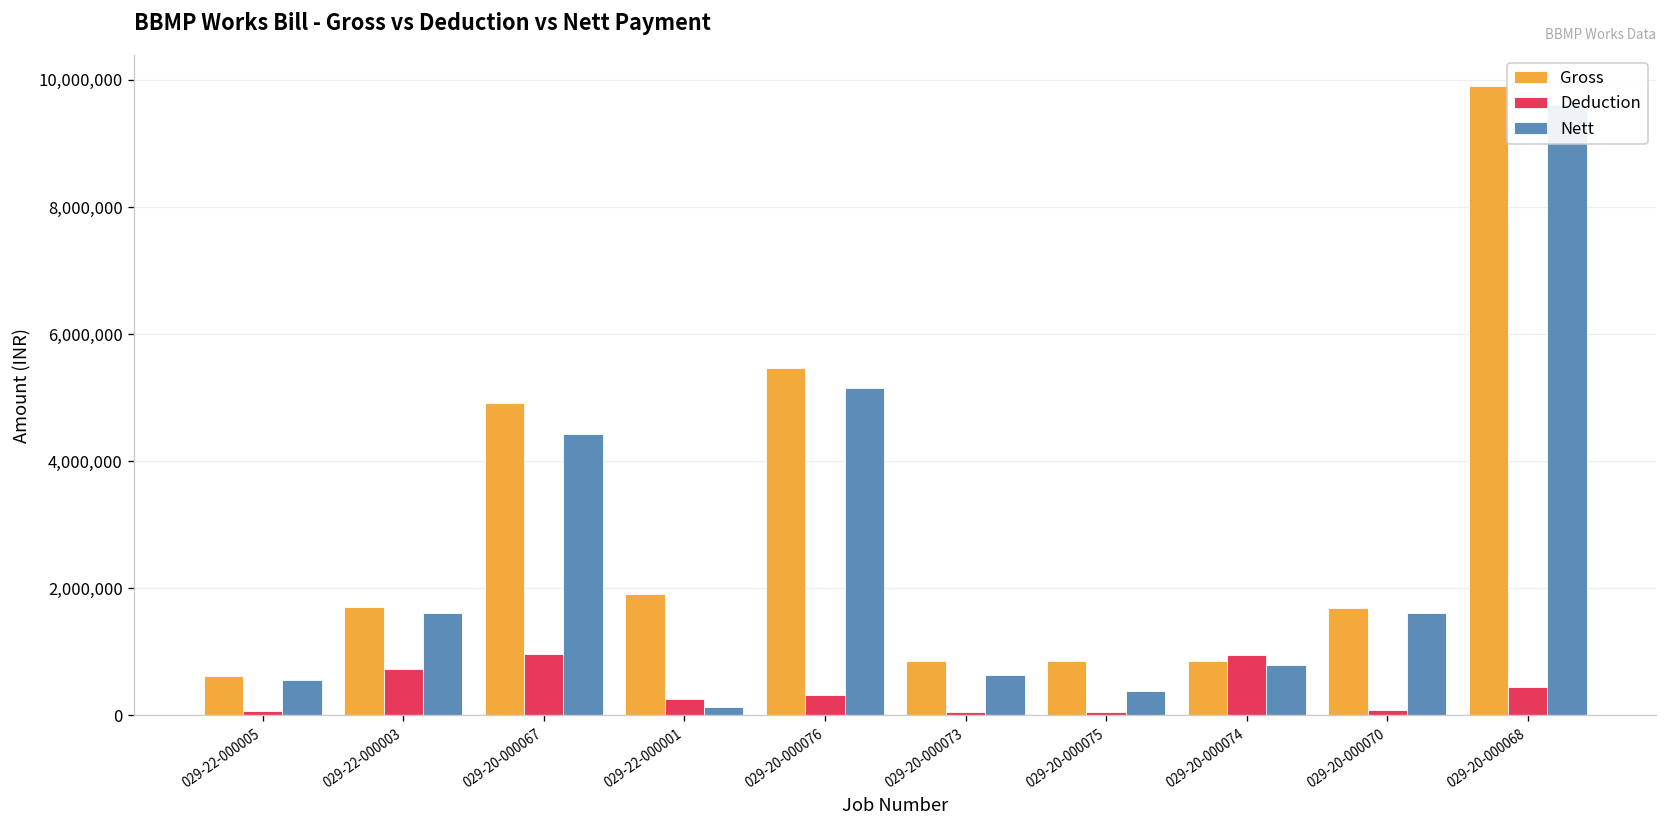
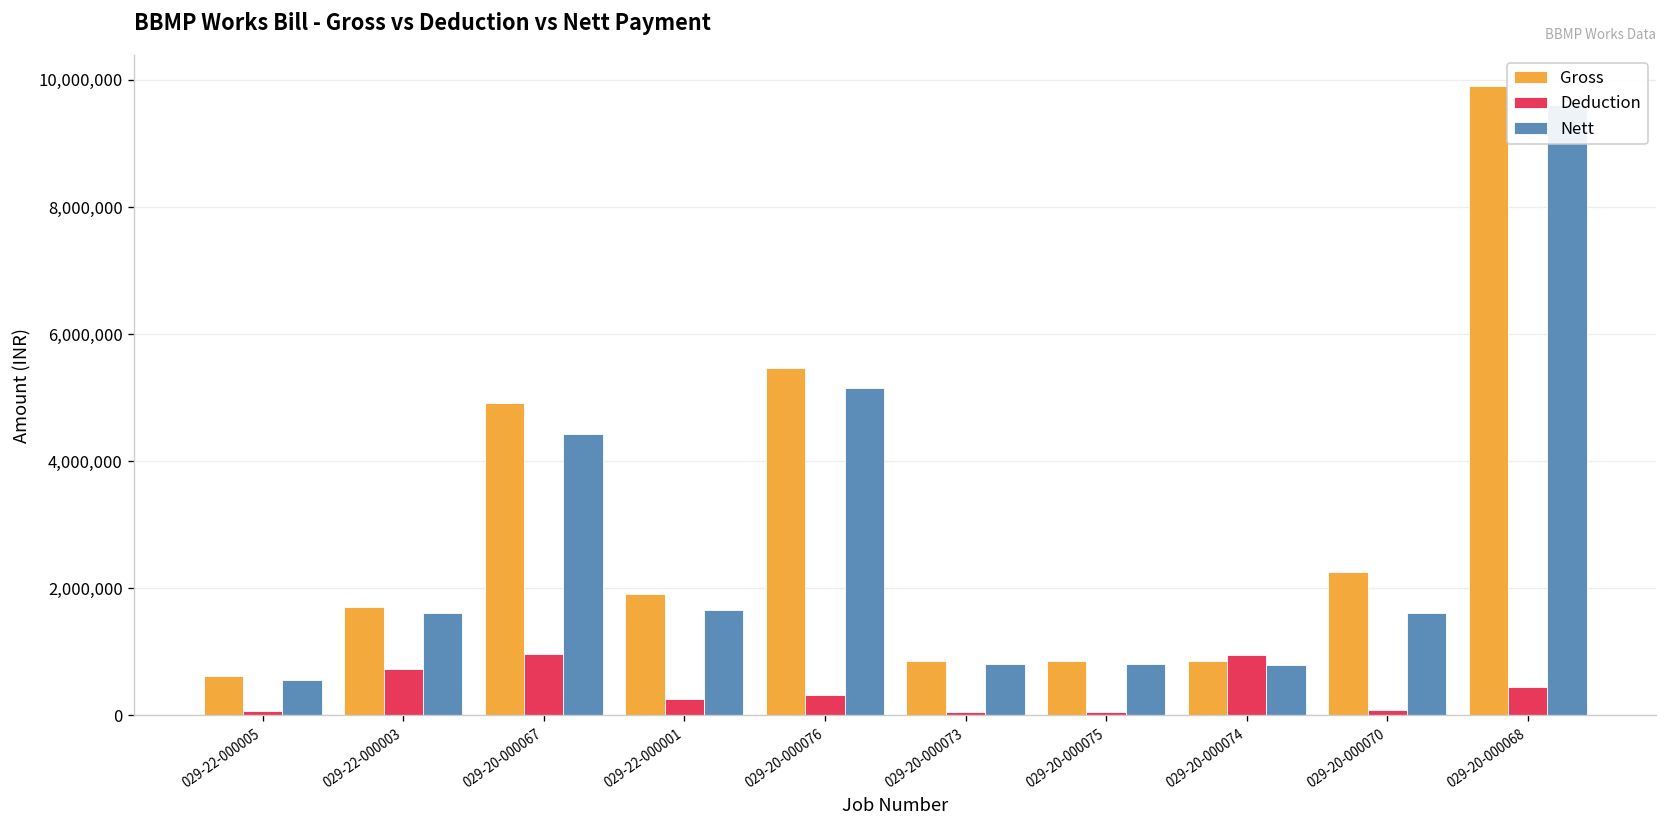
  {
    "Gross": {
      "029-22-000005": "600,000",
      "029-22-000003": "1,700,000",
      "029-20-000067": "4,900,000",
      "029-22-000001": "1,900,000",
      "029-20-000076": "5,500,000",
      "029-20-000073": "900,000",
      "029-20-000075": "900,000",
      "029-20-000074": "900,000",
-     "029-20-000070": "1,700,000",
+     "029-20-000070": "2,300,000",
      "029-20-000068": "9,900,000"
    },
    "Deduction": {
      "029-22-000005": "100,000",
      "029-22-000003": "700,000",
      "029-20-000067": "1,000,000",
      "029-22-000001": "300,000",
      "029-20-000076": "300,000",
      "029-20-000073": "0",
      "029-20-000074": "1,000,000",
      "029-20-000070": "100,000",
      "029-20-000068": "400,000"
    },
    "Nett": {
      "029-22-000005": "600,000",
      "029-22-000003": "1,600,000",
      "029-20-000067": "4,400,000",
-     "029-22-000001": "100,000",
+     "029-22-000001": "1,700,000",
      "029-20-000076": "5,100,000",
-     "029-20-000073": "600,000",
-     "029-20-000075": "400,000",
+     "029-20-000073": "800,000",
+     "029-20-000075": "800,000",
      "029-20-000074": "800,000",
      "029-20-000070": "1,600,000"
    }
  }
